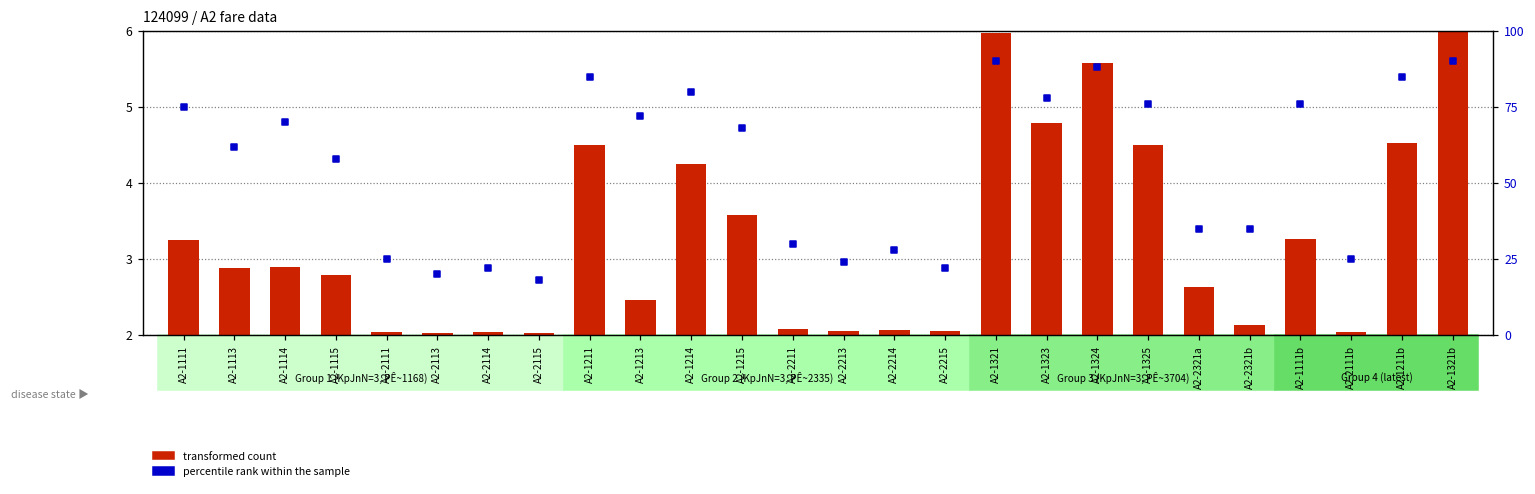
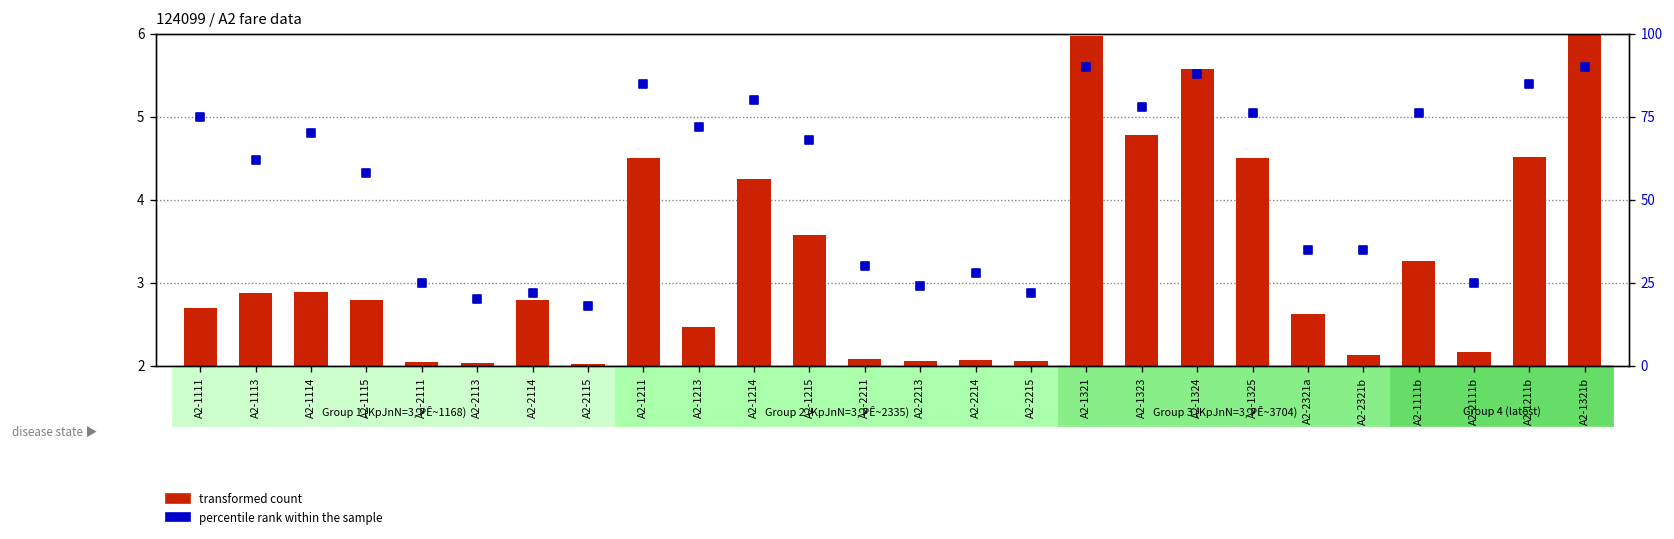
  {
    "transformed count": {
-     "A2-1111": 3.3,
+     "A2-1111": 2.7,
      "A2-1113": 2.9,
      "A2-1114": 2.9,
      "A2-1115": 2.8,
      "A2-2111": 2.0,
      "A2-2113": 2.0,
-     "A2-2114": 2.0,
+     "A2-2114": 2.8,
      "A2-2115": 2.0,
      "A2-1211": 4.5,
      "A2-1213": 2.5,
      "A2-1214": 4.3,
      "A2-1215": 3.6,
      "A2-2211": 2.1,
      "A2-2213": 2.1,
      "A2-2214": 2.1,
      "A2-2215": 2.1,
      "A2-1321": 6.0,
      "A2-1323": 4.8,
      "A2-1324": 5.6,
      "A2-1325": 4.5,
      "A2-2321a": 2.6,
      "A2-2321b": 2.1,
      "A2-1111b": 3.3,
-     "A2-2111b": 2.0,
+     "A2-2111b": 2.2,
      "A2-1211b": 4.5,
      "A2-1321b": 6.0
    }
  }
